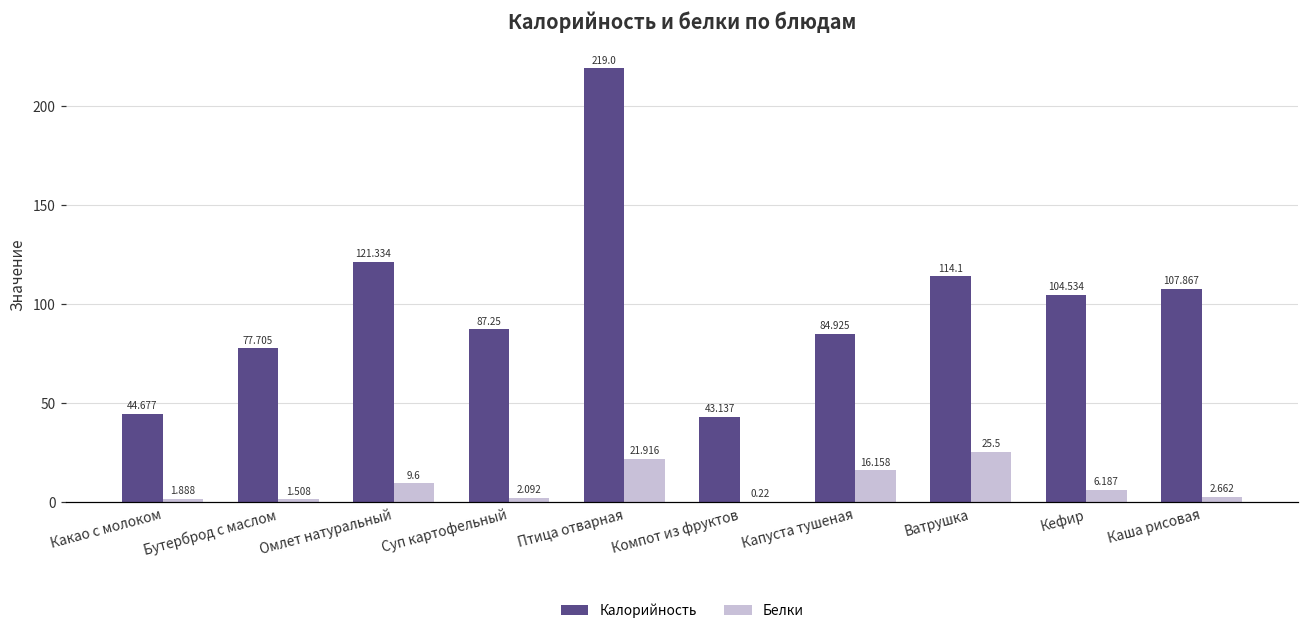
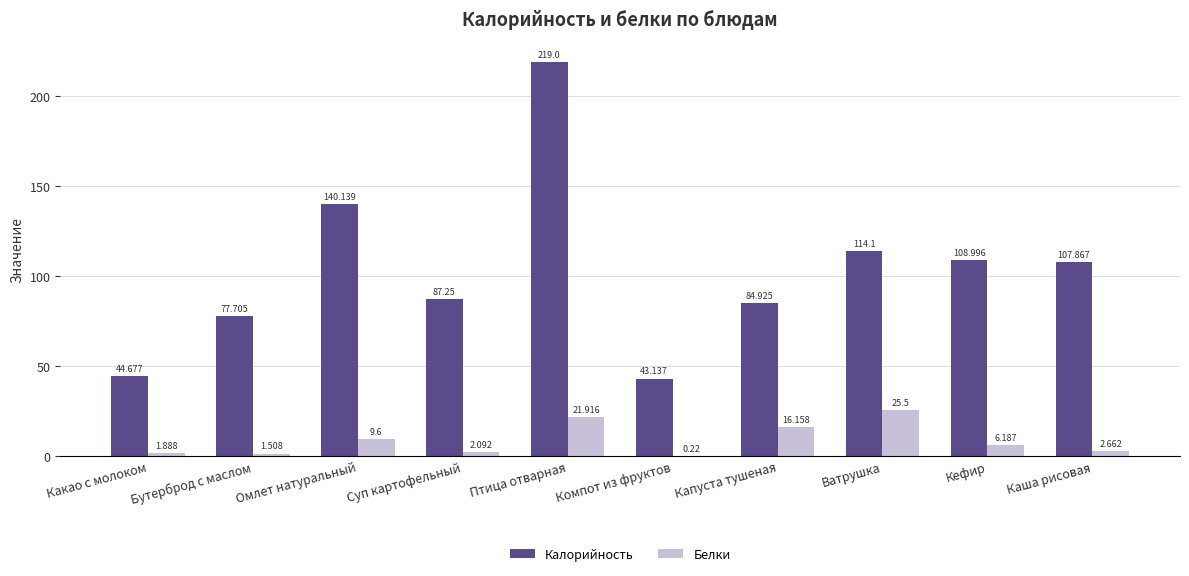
  {
    "Калорийность": {
      "Какао с молоком": 44.677,
      "Бутерброд с маслом": 77.705,
-     "Омлет натуральный": 121.334,
+     "Омлет натуральный": 140.139,
      "Суп картофельный": 87.25,
      "Птица отварная": 219.0,
      "Компот из фруктов": 43.137,
      "Капуста тушеная": 84.925,
      "Ватрушка": 114.1,
-     "Кефир": 104.534,
+     "Кефир": 108.996,
      "Каша рисовая": 107.867
    },
    "Белки": {
      "Какао с молоком": 1.888,
      "Бутерброд с маслом": 1.508,
      "Омлет натуральный": 9.6,
      "Суп картофельный": 2.092,
      "Птица отварная": 21.916,
      "Компот из фруктов": 0.22,
      "Капуста тушеная": 16.158,
      "Ватрушка": 25.5,
      "Кефир": 6.187,
      "Каша рисовая": 2.662
    }
  }
